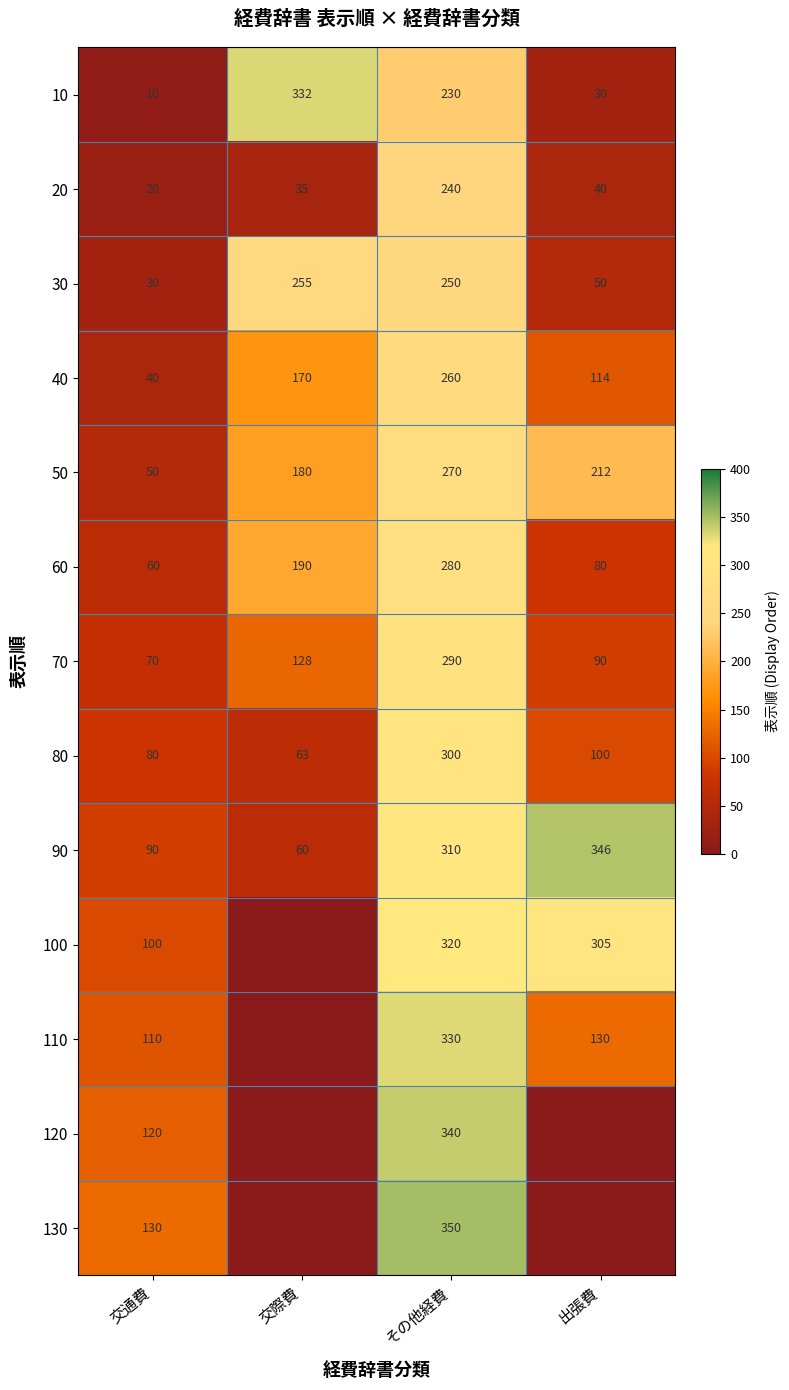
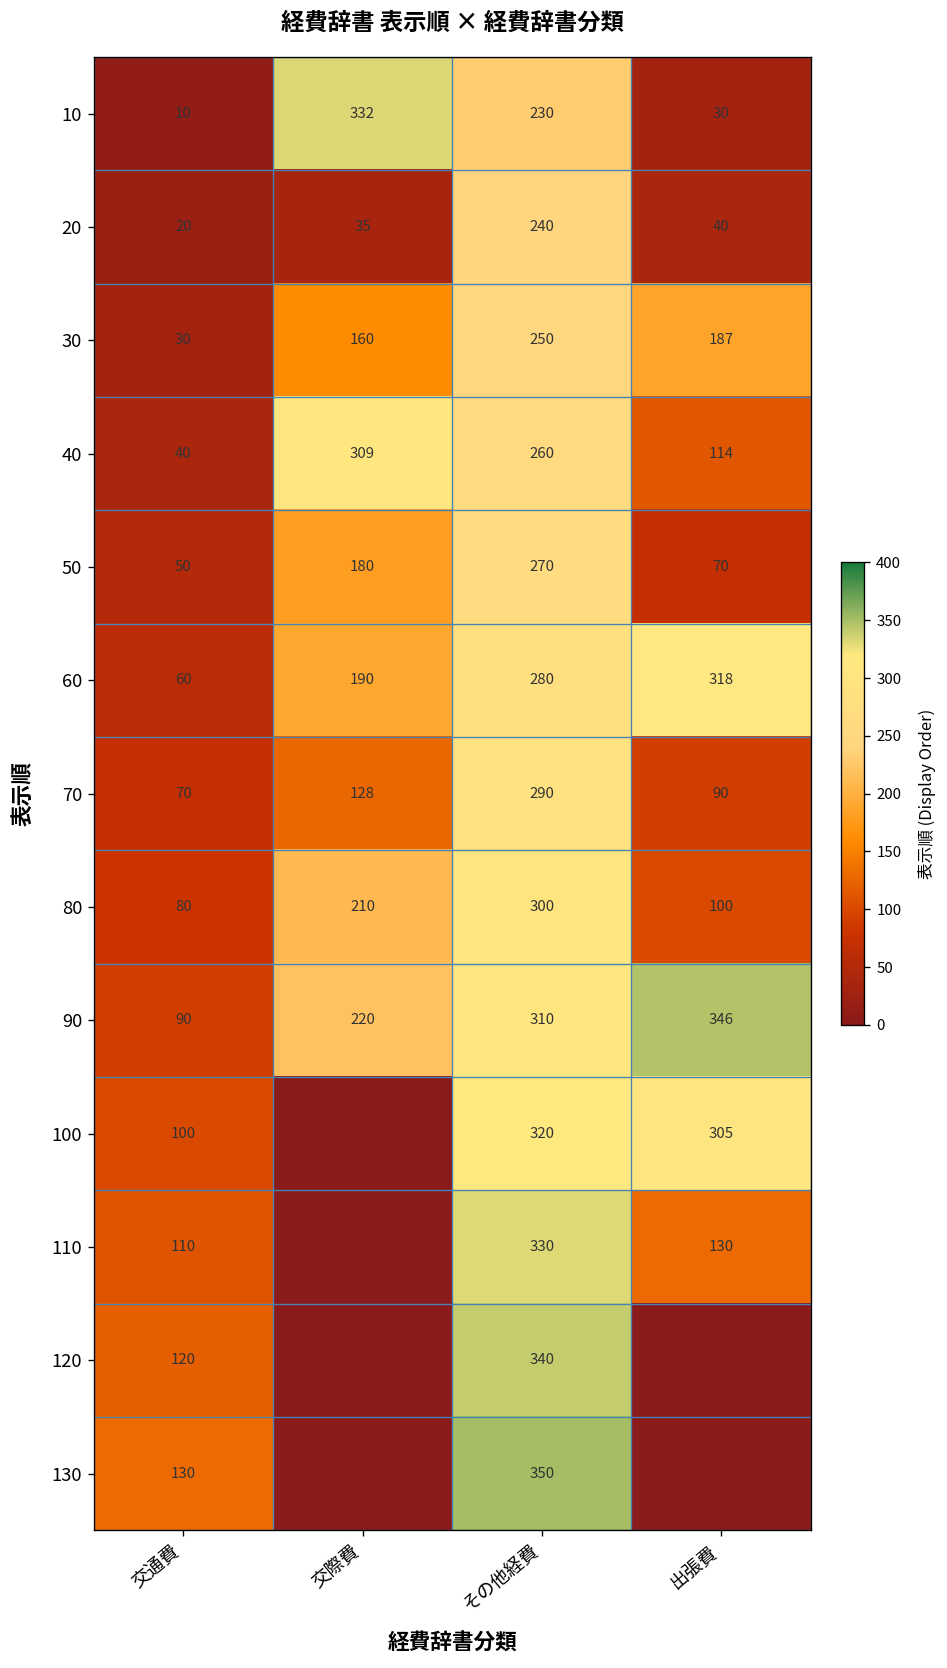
  {
    "10": {
      "交通費": 10,
      "交際費": 332,
      "その他経費": 230,
      "出張費": 30
    },
    "20": {
      "交通費": 20,
      "交際費": 35,
      "その他経費": 240,
      "出張費": 40
    },
    "30": {
      "交通費": 30,
-     "交際費": 255,
+     "交際費": 160,
      "その他経費": 250,
-     "出張費": 50
+     "出張費": 187
    },
    "40": {
      "交通費": 40,
-     "交際費": 170,
+     "交際費": 309,
      "その他経費": 260,
      "出張費": 114
    },
    "50": {
      "交通費": 50,
      "交際費": 180,
      "その他経費": 270,
-     "出張費": 212
+     "出張費": 70
    },
    "60": {
      "交通費": 60,
      "交際費": 190,
      "その他経費": 280,
-     "出張費": 80
+     "出張費": 318
    },
    "70": {
      "交通費": 70,
      "交際費": 128,
      "その他経費": 290,
      "出張費": 90
    },
    "80": {
      "交通費": 80,
-     "交際費": 63,
+     "交際費": 210,
      "その他経費": 300,
      "出張費": 100
    },
    "90": {
      "交通費": 90,
-     "交際費": 60,
+     "交際費": 220,
      "その他経費": 310,
      "出張費": 346
    },
    "100": {
      "交通費": 100,
      "その他経費": 320,
      "出張費": 305
    },
    "110": {
      "交通費": 110,
      "その他経費": 330,
      "出張費": 130
    },
    "120": {
      "交通費": 120,
      "その他経費": 340
    },
    "130": {
      "交通費": 130,
      "その他経費": 350
    }
  }
